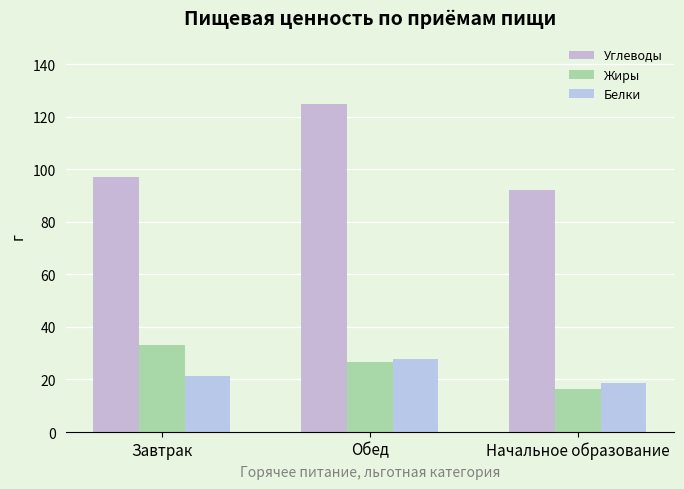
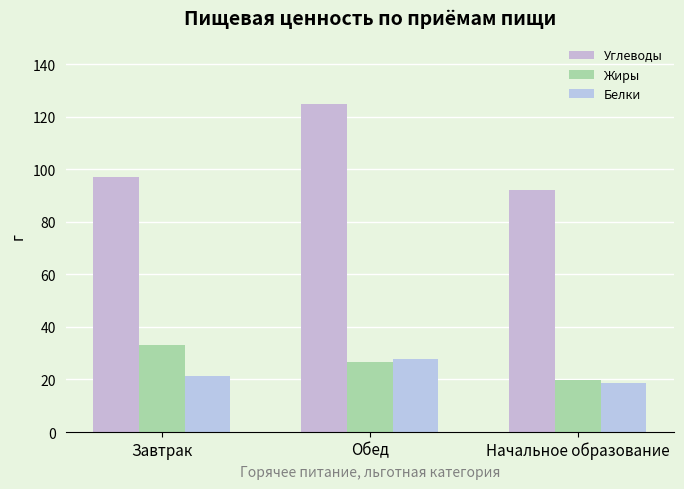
  {
    "Жиры": {
      "Завтрак": 33,
      "Обед": 27,
-     "Начальное образование": 16
+     "Начальное образование": 20
    }
  }
